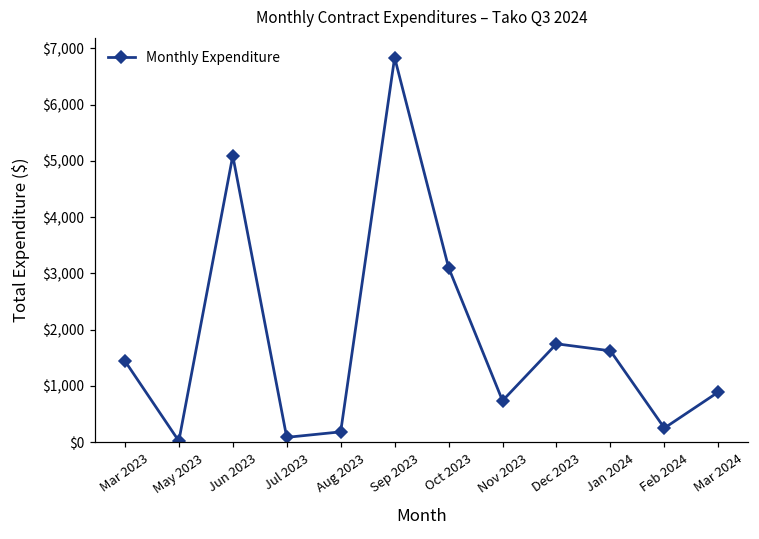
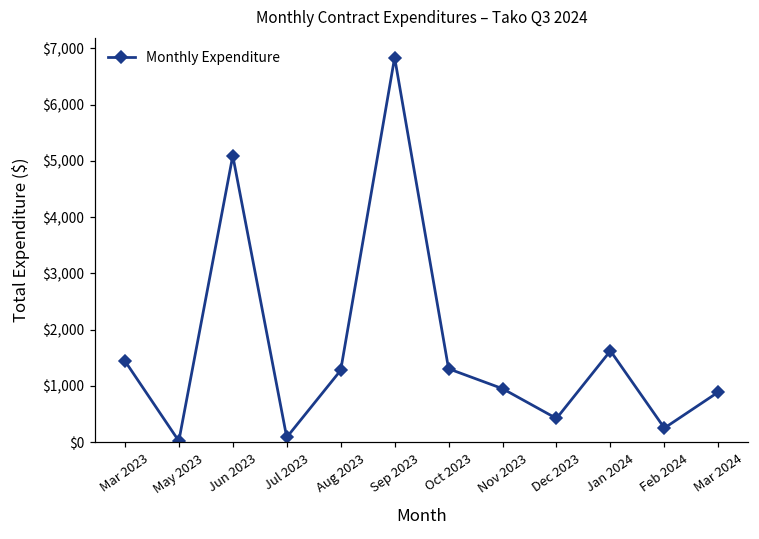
  {
    "Mar 2023": "$1,400",
    "May 2023": "$0",
    "Jun 2023": "$5,100",
    "Jul 2023": "$100",
-   "Aug 2023": "$200",
+   "Aug 2023": "$1,300",
    "Sep 2023": "$6,800",
-   "Oct 2023": "$3,100",
-   "Nov 2023": "$700",
-   "Dec 2023": "$1,700",
+   "Oct 2023": "$1,300",
+   "Nov 2023": "$1,000",
+   "Dec 2023": "$400",
    "Jan 2024": "$1,600",
    "Feb 2024": "$200",
    "Mar 2024": "$900"
  }
